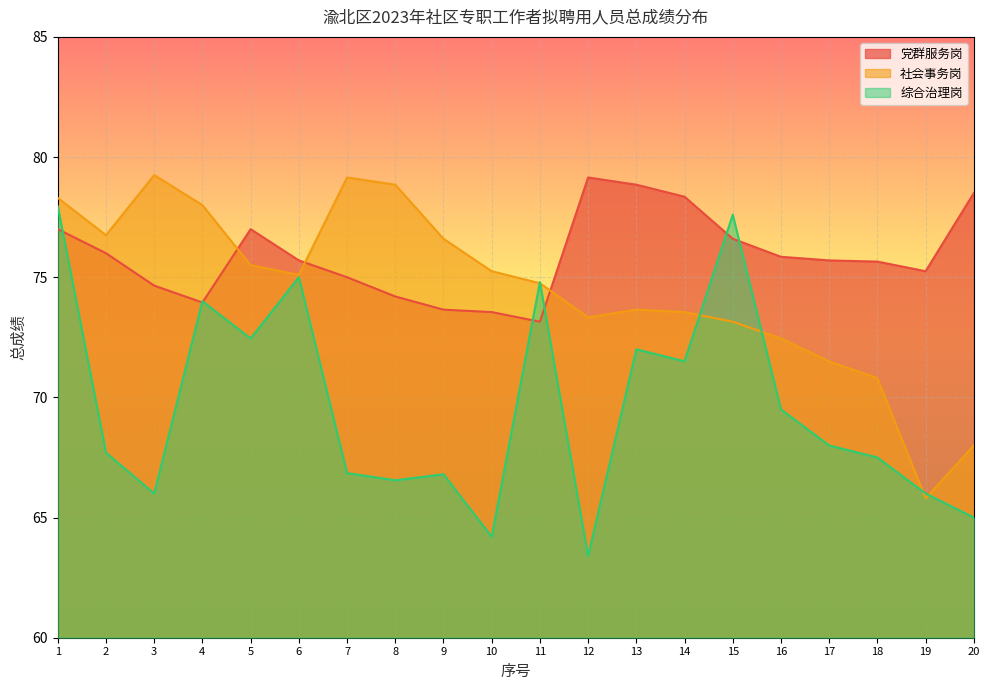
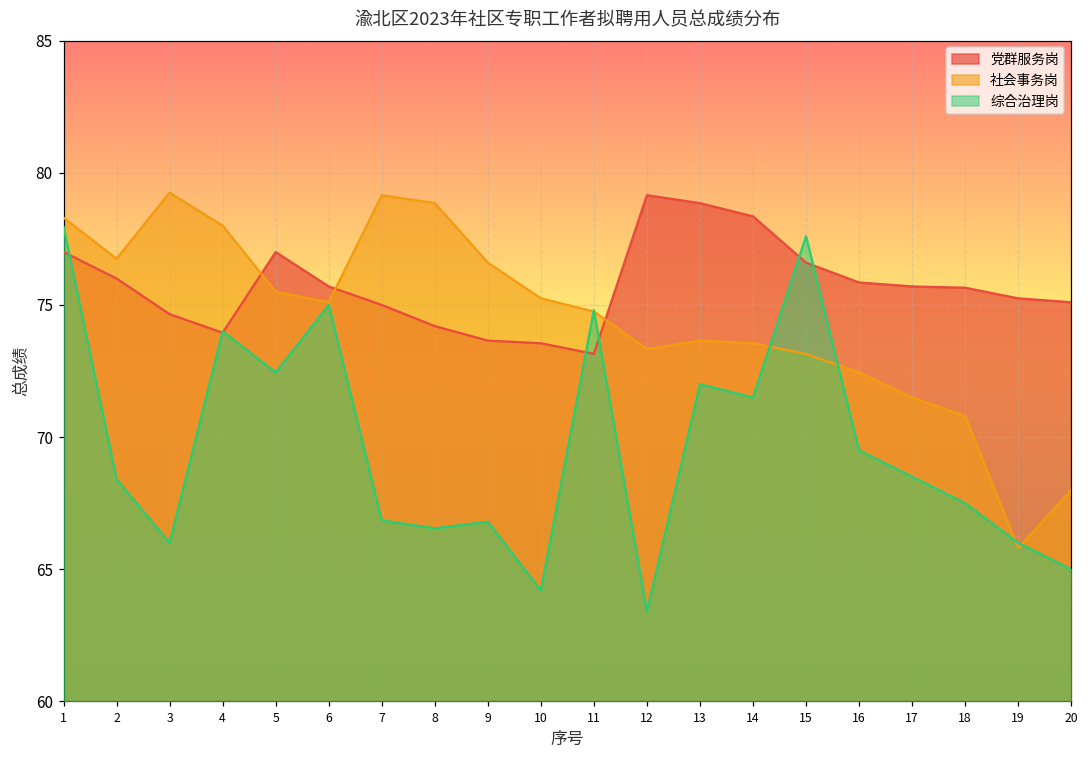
  {
    "党群服务岗": {
      "1": 77.0,
      "2": 76.0,
      "3": 74.7,
      "5": 77.0,
      "6": 75.7,
      "7": 75.0,
      "8": 74.2,
      "9": 73.7,
      "10": 73.6,
      "11": 73.2,
      "12": 79.2,
      "13": 78.9,
      "14": 78.4,
      "15": 76.6,
      "16": 75.9,
      "17": 75.7,
      "18": 75.7,
      "19": 75.3,
-     "20": 78.5
+     "20": 75.1
    },
    "社会事务岗": {
      "1": 78.3,
      "2": 76.8,
      "3": 79.3,
      "4": 78.0,
      "5": 75.5,
      "7": 79.2,
      "8": 78.9,
      "9": 76.6,
      "10": 75.3,
      "12": 73.3,
      "13": 73.7,
      "14": 73.6,
      "15": 73.2,
      "16": 72.5,
      "17": 71.5,
      "18": 70.8,
      "19": 65.8,
      "20": 68.0
    },
    "综合治理岗": {
      "1": 78.0,
-     "2": 67.7,
+     "2": 68.4,
      "3": 66.0,
      "5": 72.5,
      "7": 66.9,
      "8": 66.6,
      "9": 66.8,
      "10": 64.2,
      "12": 63.4,
      "13": 72.0,
      "14": 71.5,
      "15": 77.6,
      "16": 69.5,
-     "17": 68.0,
+     "17": 68.5,
      "18": 67.5,
      "19": 66.0,
      "20": 65.0
    }
  }
